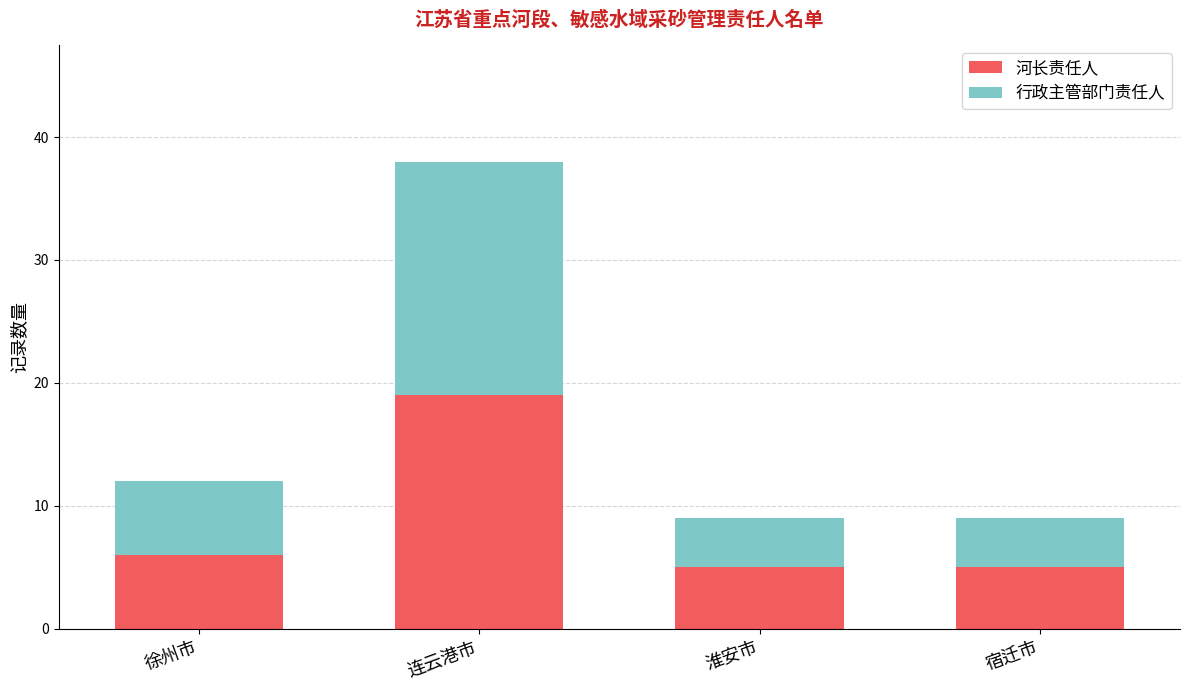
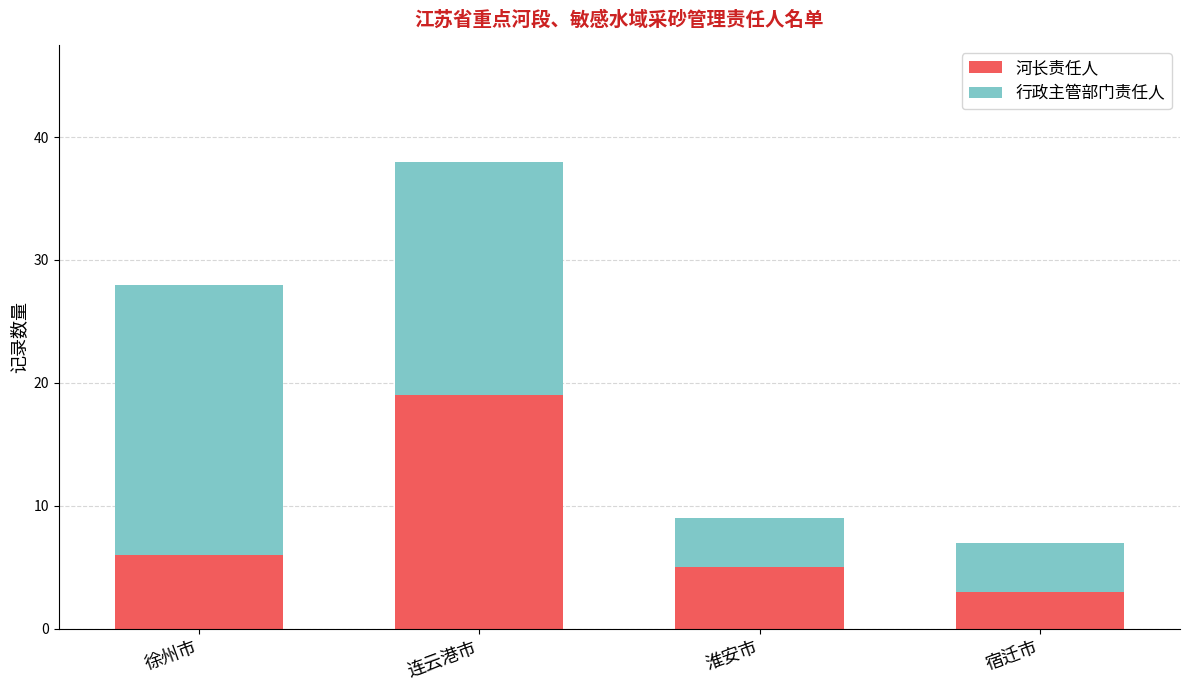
  {
    "河长责任人": {
      "徐州市": 6,
      "连云港市": 19,
      "淮安市": 5,
-     "宿迁市": 5
+     "宿迁市": 3
    },
    "行政主管部门责任人": {
-     "徐州市": 6,
+     "徐州市": 22,
      "连云港市": 19,
      "淮安市": 4,
      "宿迁市": 4
    }
  }
